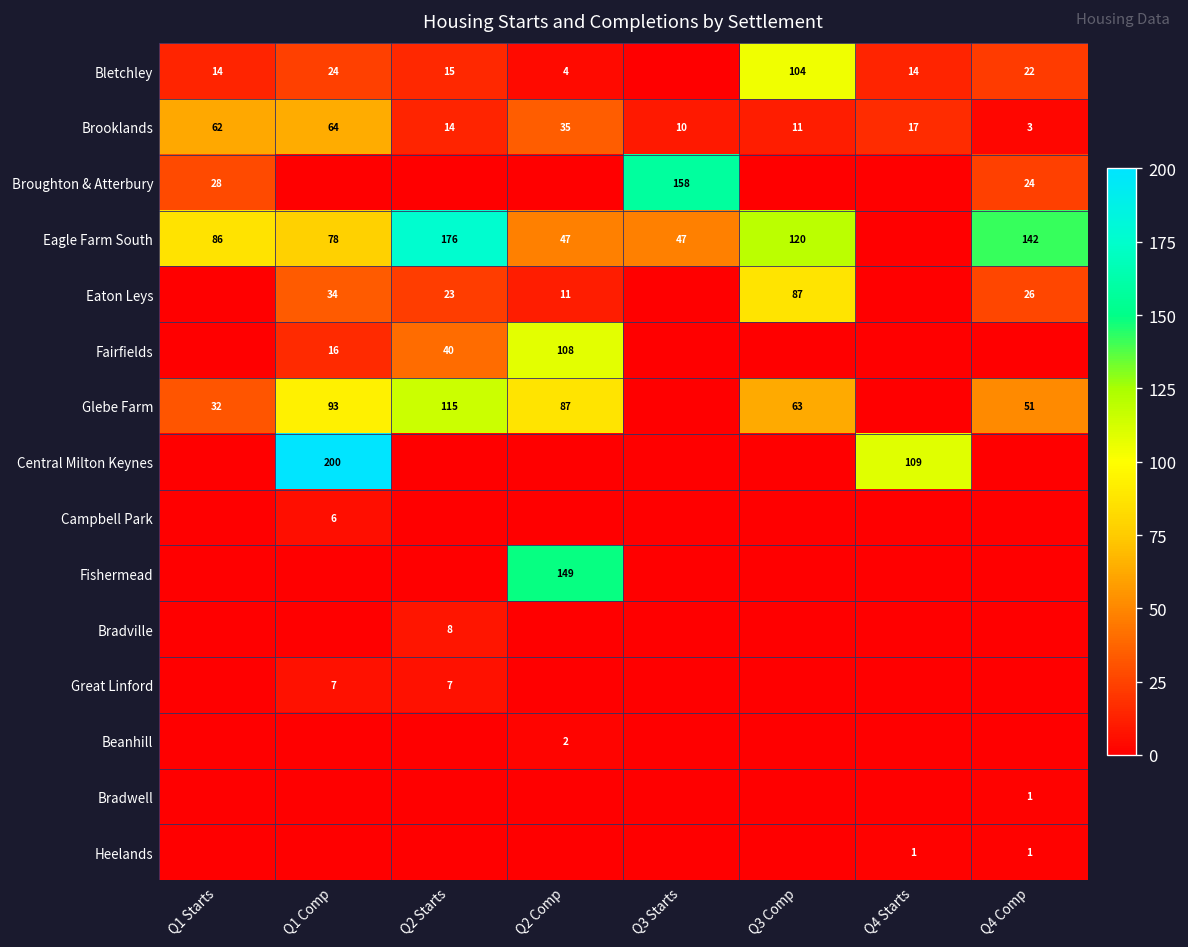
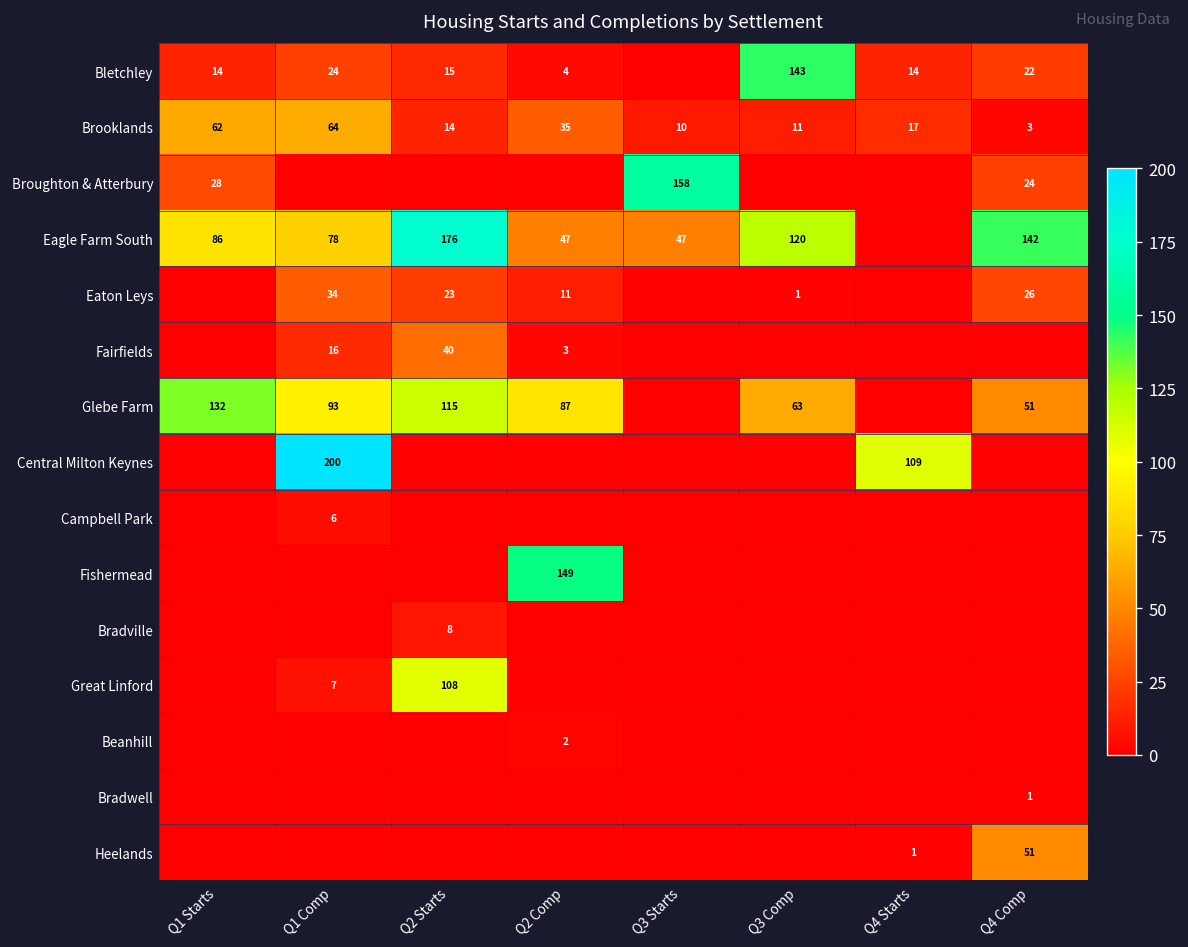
  {
    "Bletchley": {
      "Q1 Starts": 14,
      "Q1 Comp": 24,
      "Q2 Starts": 15,
      "Q2 Comp": 4,
-     "Q3 Comp": 104,
+     "Q3 Comp": 143,
      "Q4 Starts": 14,
      "Q4 Comp": 22
    },
    "Brooklands": {
      "Q1 Starts": 62,
      "Q1 Comp": 64,
      "Q2 Starts": 14,
      "Q2 Comp": 35,
      "Q3 Starts": 10,
      "Q3 Comp": 11,
      "Q4 Starts": 17,
      "Q4 Comp": 3
    },
    "Broughton & Atterbury": {
      "Q1 Starts": 28,
      "Q3 Starts": 158,
      "Q4 Comp": 24
    },
    "Eagle Farm South": {
      "Q1 Starts": 86,
      "Q1 Comp": 78,
      "Q2 Starts": 176,
      "Q2 Comp": 47,
      "Q3 Starts": 47,
      "Q3 Comp": 120,
      "Q4 Comp": 142
    },
    "Eaton Leys": {
      "Q1 Comp": 34,
      "Q2 Starts": 23,
      "Q2 Comp": 11,
-     "Q3 Comp": 87,
+     "Q3 Comp": 1,
      "Q4 Comp": 26
    },
    "Fairfields": {
      "Q1 Comp": 16,
      "Q2 Starts": 40,
-     "Q2 Comp": 108
+     "Q2 Comp": 3
    },
    "Glebe Farm": {
-     "Q1 Starts": 32,
+     "Q1 Starts": 132,
      "Q1 Comp": 93,
      "Q2 Starts": 115,
      "Q2 Comp": 87,
      "Q3 Comp": 63,
      "Q4 Comp": 51
    },
    "Central Milton Keynes": {
      "Q1 Comp": 200,
      "Q4 Starts": 109
    },
    "Campbell Park": {
      "Q1 Comp": 6
    },
    "Fishermead": {
      "Q2 Comp": 149
    },
    "Bradville": {
      "Q2 Starts": 8
    },
    "Great Linford": {
      "Q1 Comp": 7,
-     "Q2 Starts": 7
+     "Q2 Starts": 108
    },
    "Beanhill": {
      "Q2 Comp": 2
    },
    "Bradwell": {
      "Q4 Comp": 1
    },
    "Heelands": {
      "Q4 Starts": 1,
-     "Q4 Comp": 1
+     "Q4 Comp": 51
    }
  }
